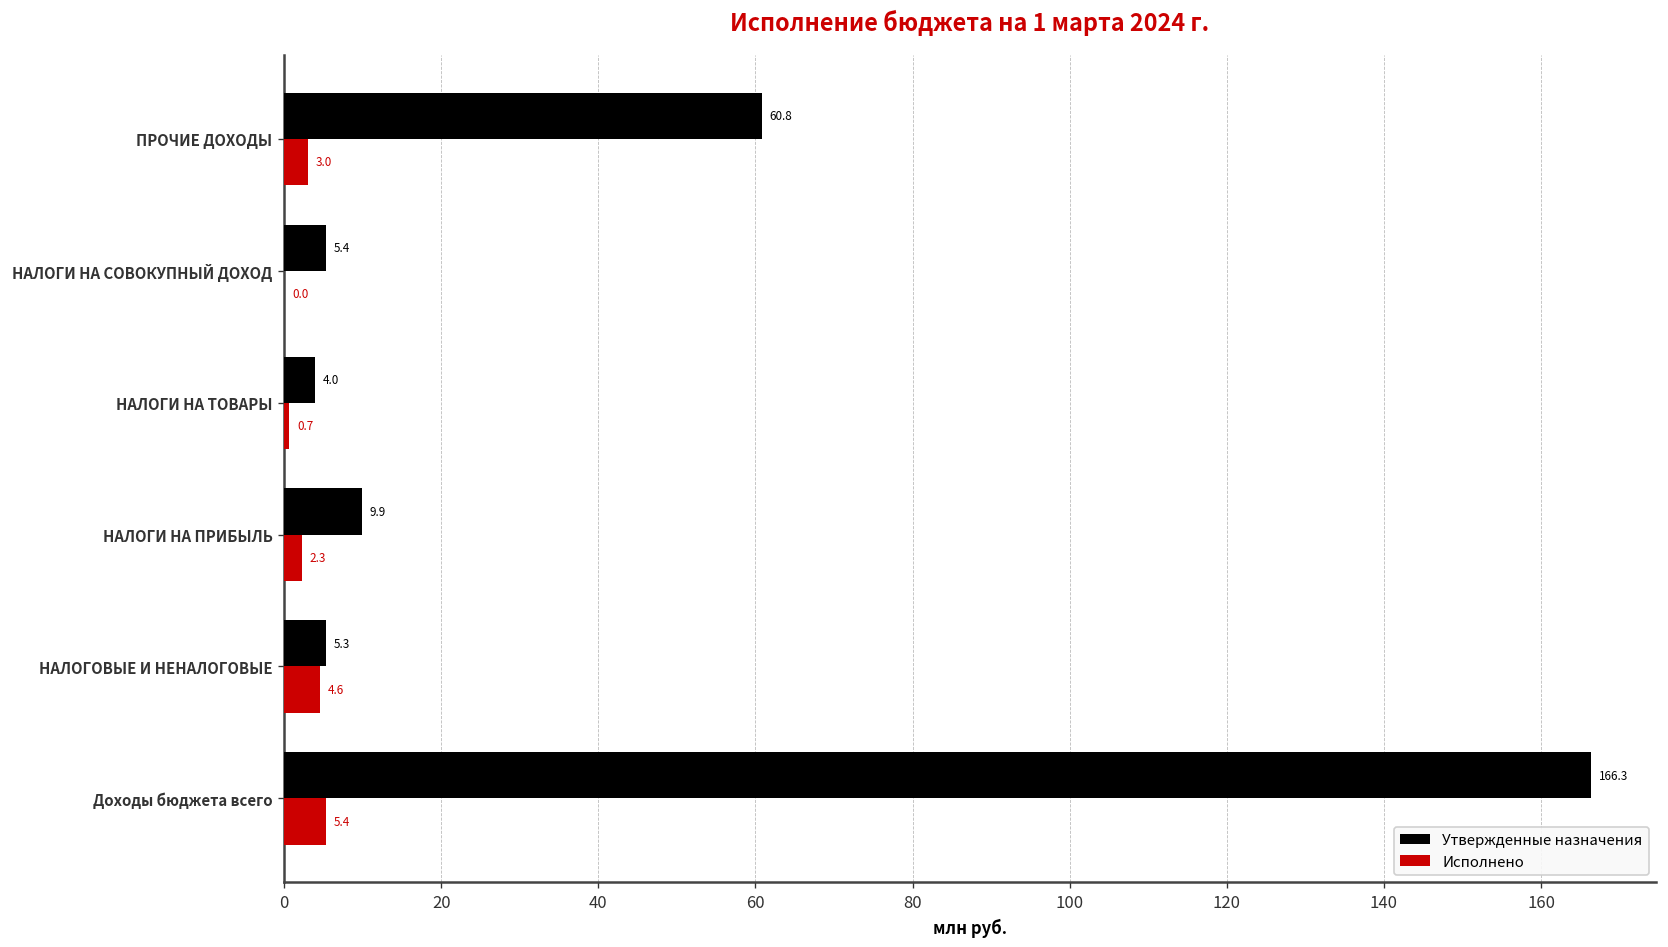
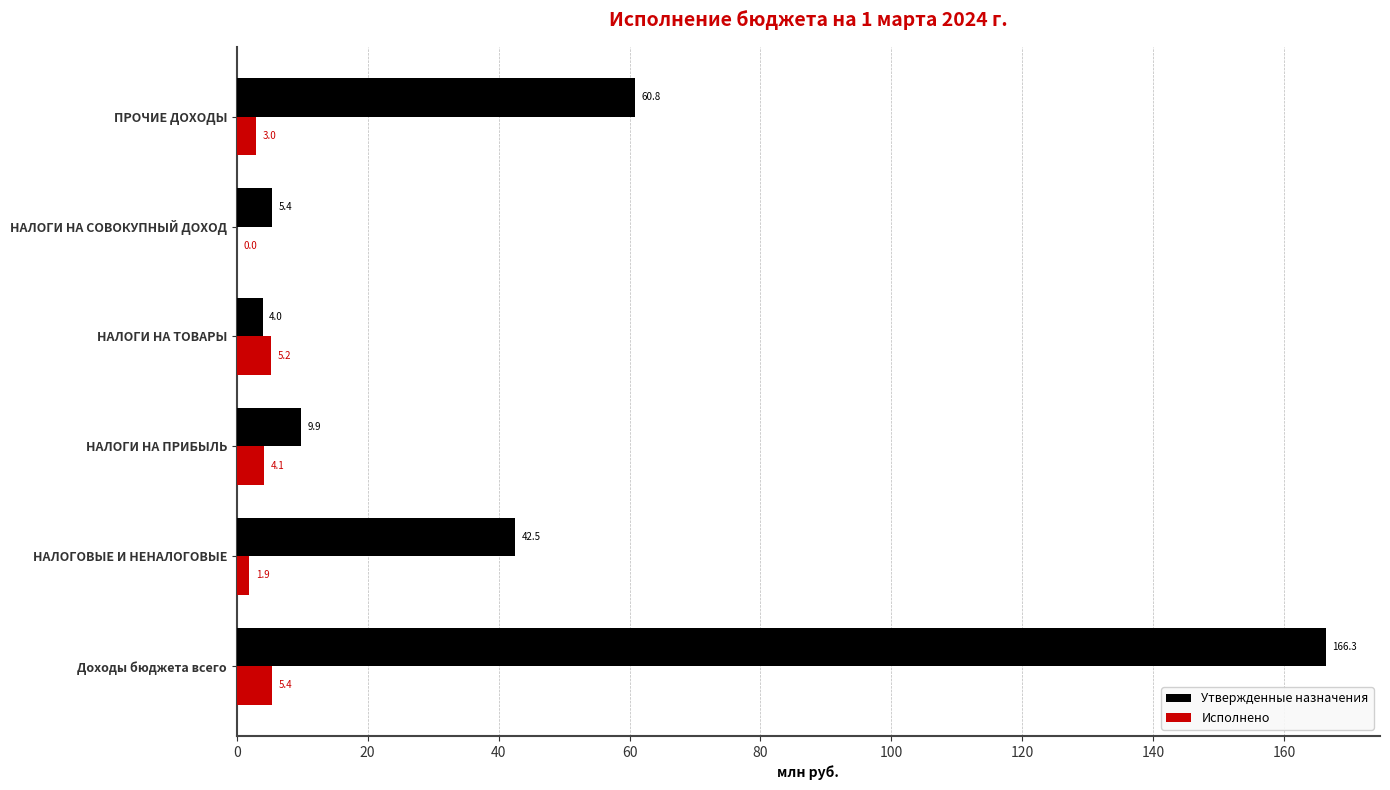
  {
    "Утвержденные назначения": {
      "ПРОЧИЕ ДОХОДЫ": 60.8,
      "НАЛОГИ НА СОВОКУПНЫЙ ДОХОД": 5.4,
      "НАЛОГИ НА ТОВАРЫ": 4.0,
      "НАЛОГИ НА ПРИБЫЛЬ": 9.9,
-     "НАЛОГОВЫЕ И НЕНАЛОГОВЫЕ": 5.3,
+     "НАЛОГОВЫЕ И НЕНАЛОГОВЫЕ": 42.5,
      "Доходы бюджета всего": 166.3
    },
    "Исполнено": {
      "ПРОЧИЕ ДОХОДЫ": 3.0,
      "НАЛОГИ НА СОВОКУПНЫЙ ДОХОД": 0.0,
-     "НАЛОГИ НА ТОВАРЫ": 0.7,
-     "НАЛОГИ НА ПРИБЫЛЬ": 2.3,
-     "НАЛОГОВЫЕ И НЕНАЛОГОВЫЕ": 4.6,
+     "НАЛОГИ НА ТОВАРЫ": 5.2,
+     "НАЛОГИ НА ПРИБЫЛЬ": 4.1,
+     "НАЛОГОВЫЕ И НЕНАЛОГОВЫЕ": 1.9,
      "Доходы бюджета всего": 5.4
    }
  }
